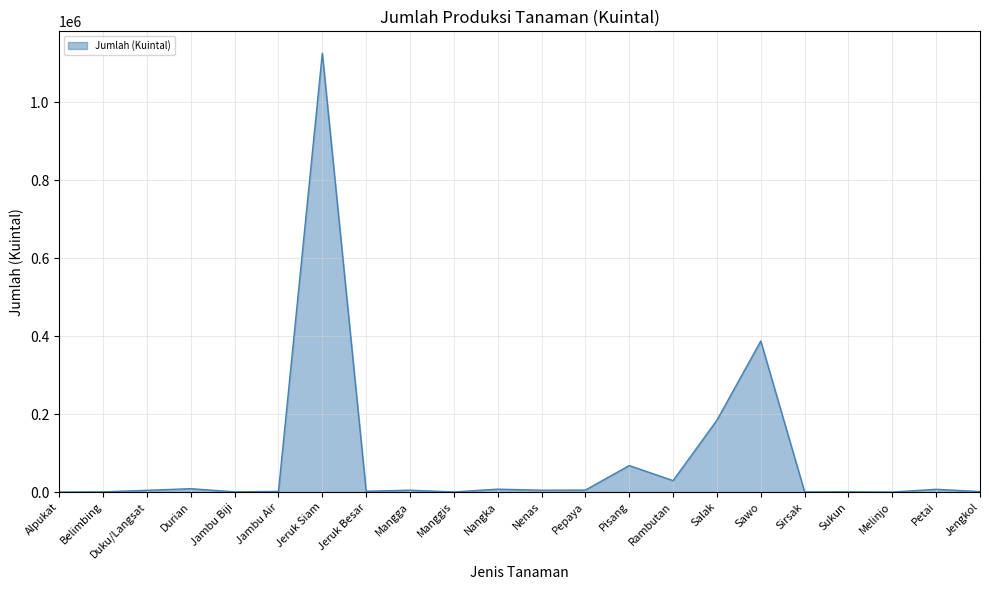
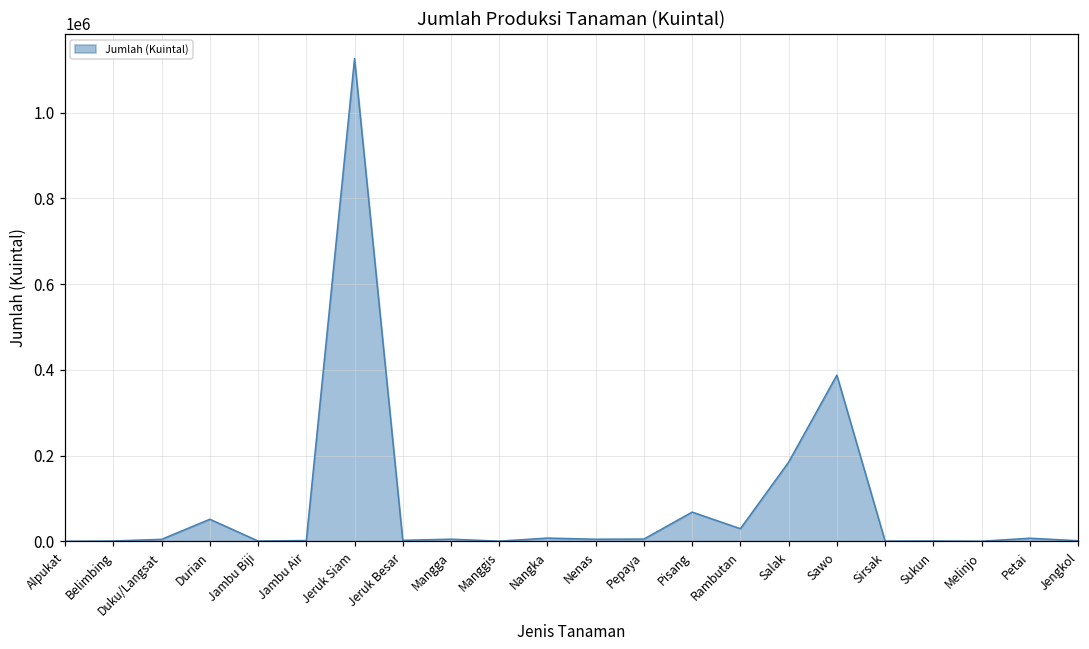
  {
    "Alpukat": 0,
    "Belimbing": 0,
    "Duku/Langsat": 0,
-   "Durian": 10000,
+   "Durian": 50000,
    "Jambu Biji": 0,
    "Jambu Air": 0,
    "Jeruk Siam": 1130000,
    "Jeruk Besar": 0,
    "Mangga": 0,
    "Manggis": 0,
    "Nangka": 10000,
    "Nenas": 0,
    "Pepaya": 10000,
    "Pisang": 70000,
    "Rambutan": 30000,
    "Salak": 180000,
    "Sawo": 390000,
    "Sirsak": 0,
    "Sukun": 0,
    "Melinjo": 0,
    "Petai": 10000,
    "Jengkol": 0
  }
